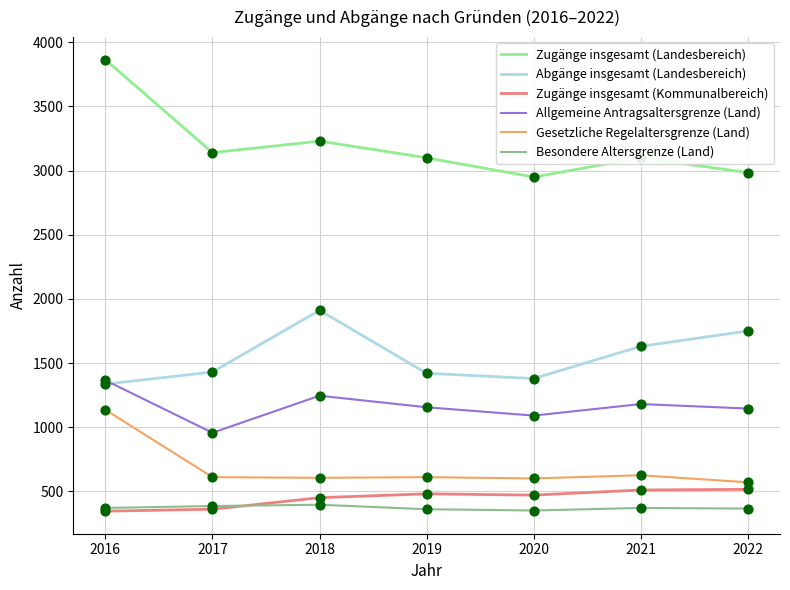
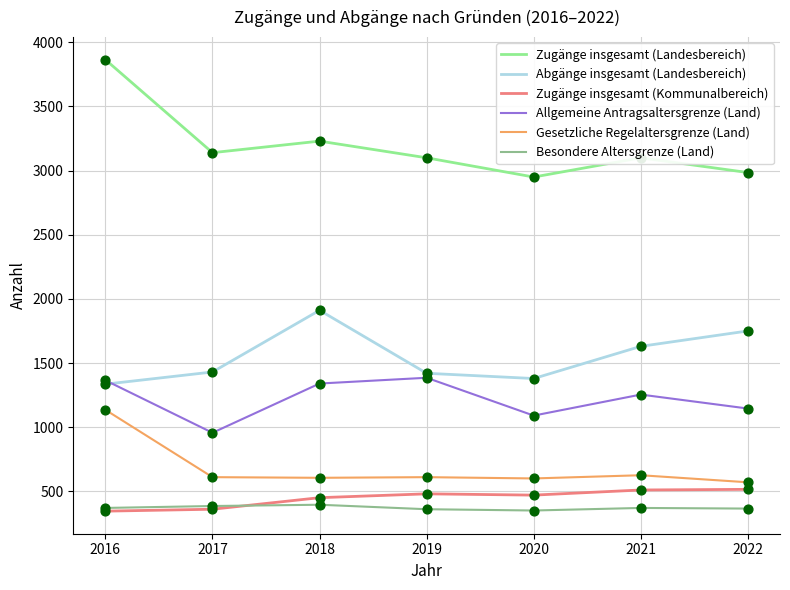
  {
    "Abgänge insgesamt (Landesbereich)": {
      "2016": 1340,
      "2017": 1430,
      "2018": 1910,
      "2019": 1420,
      "2020": 1380,
      "2021": 1630,
      "2022": 1750
    },
    "Allgemeine Antragsaltersgrenze (Land)": {
      "2016": 1370,
      "2017": 960,
-     "2018": 1250,
-     "2019": 1160,
+     "2018": 1340,
+     "2019": 1390,
      "2020": 1090,
-     "2021": 1180,
+     "2021": 1250,
      "2022": 1150
    }
  }
